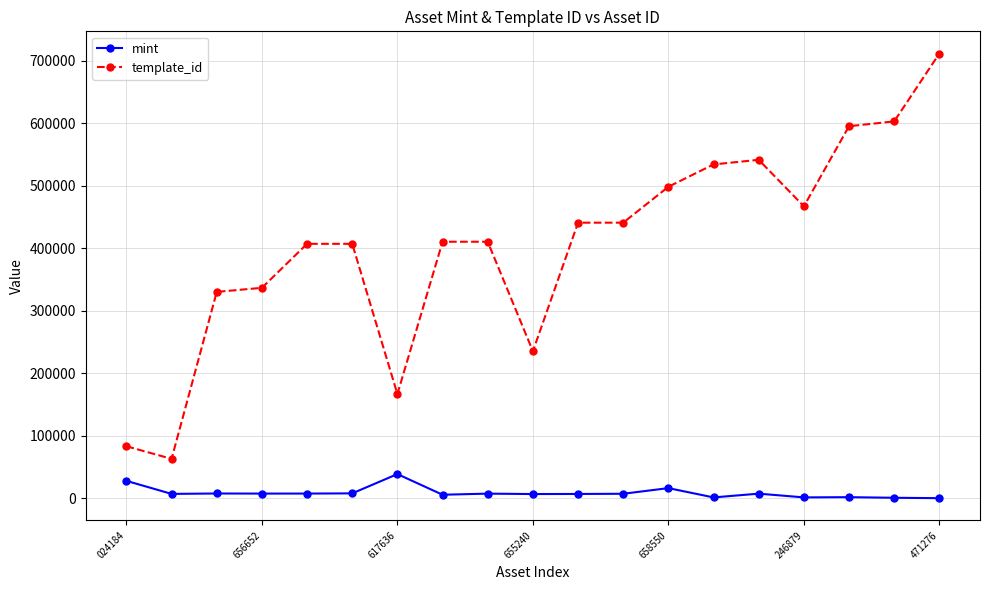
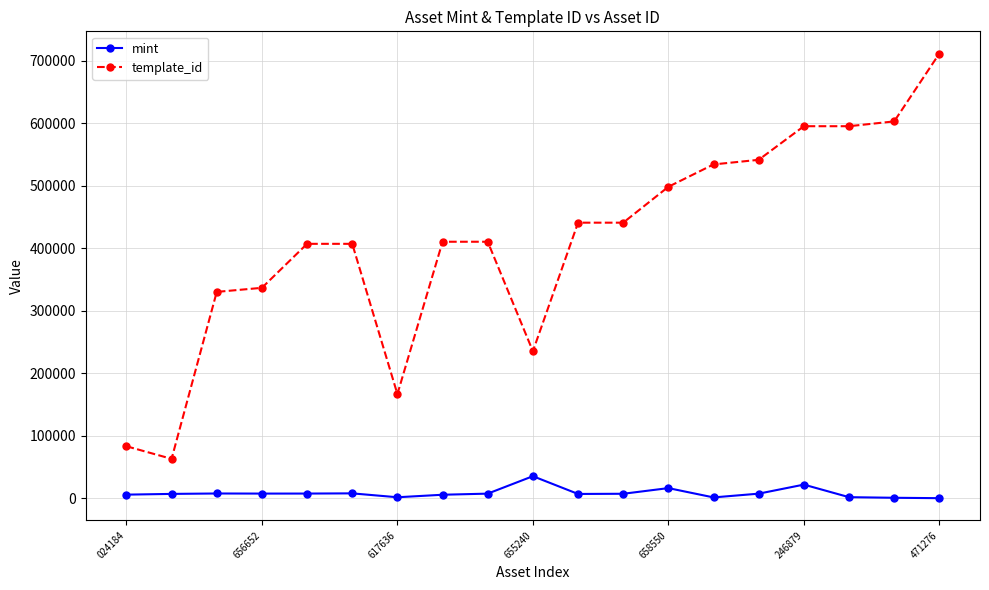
  {
    "mint": {
-     "024184": 30000,
+     "024184": 10000,
      "656652": 10000,
-     "617636": 40000,
-     "655240": 10000,
+     "617636": 0,
+     "655240": 40000,
      "658550": 20000,
-     "246879": 0,
+     "246879": 20000,
      "471276": 0
    },
    "template_id": {
      "024184": 80000,
      "656652": 340000,
      "617636": 170000,
      "655240": 240000,
      "658550": 500000,
-     "246879": 470000,
+     "246879": 600000,
      "471276": 710000
    }
  }
